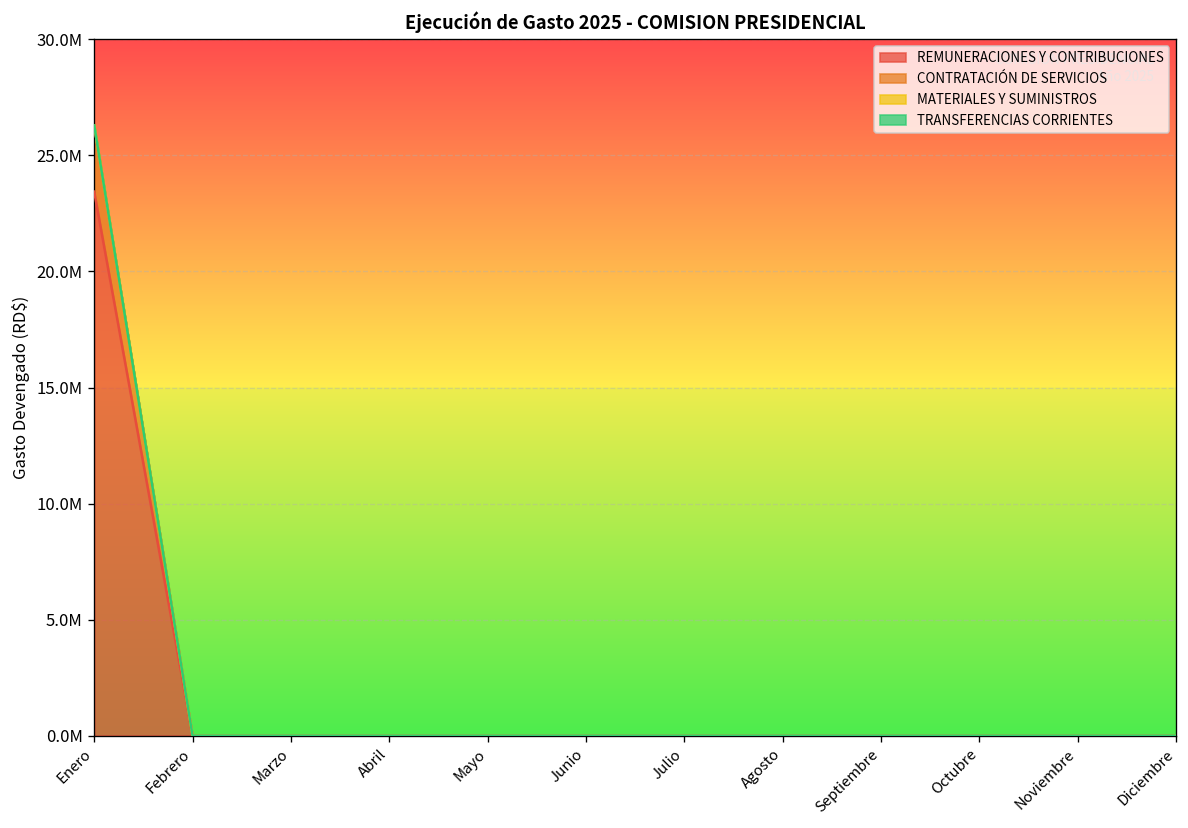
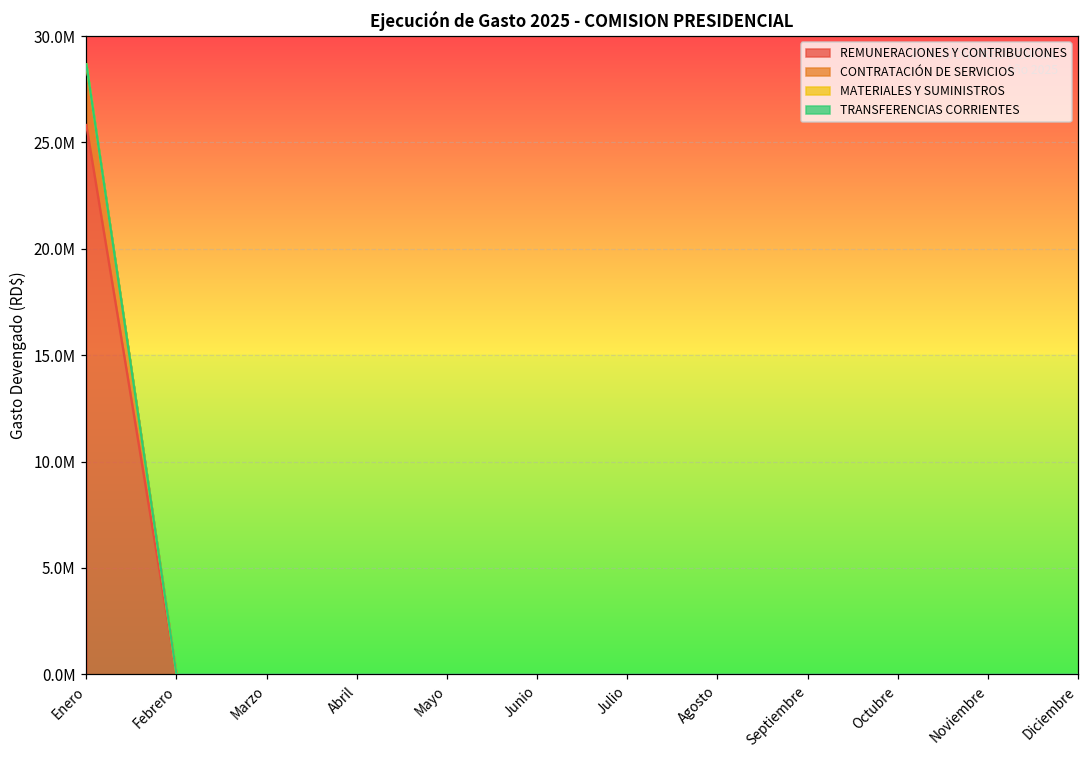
  {
    "REMUNERACIONES Y CONTRIBUCIONES": {
-     "Enero": 23400000
+     "Enero": 25800000
    }
  }
